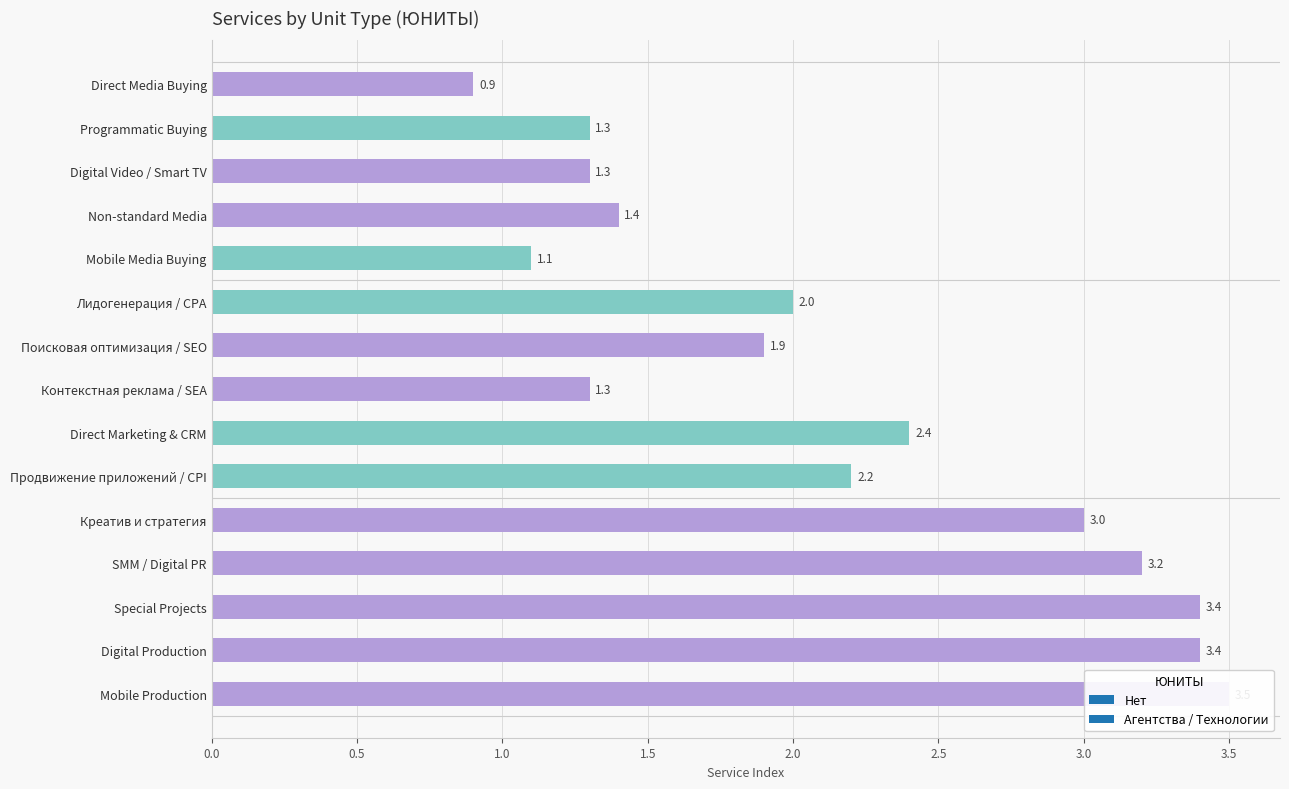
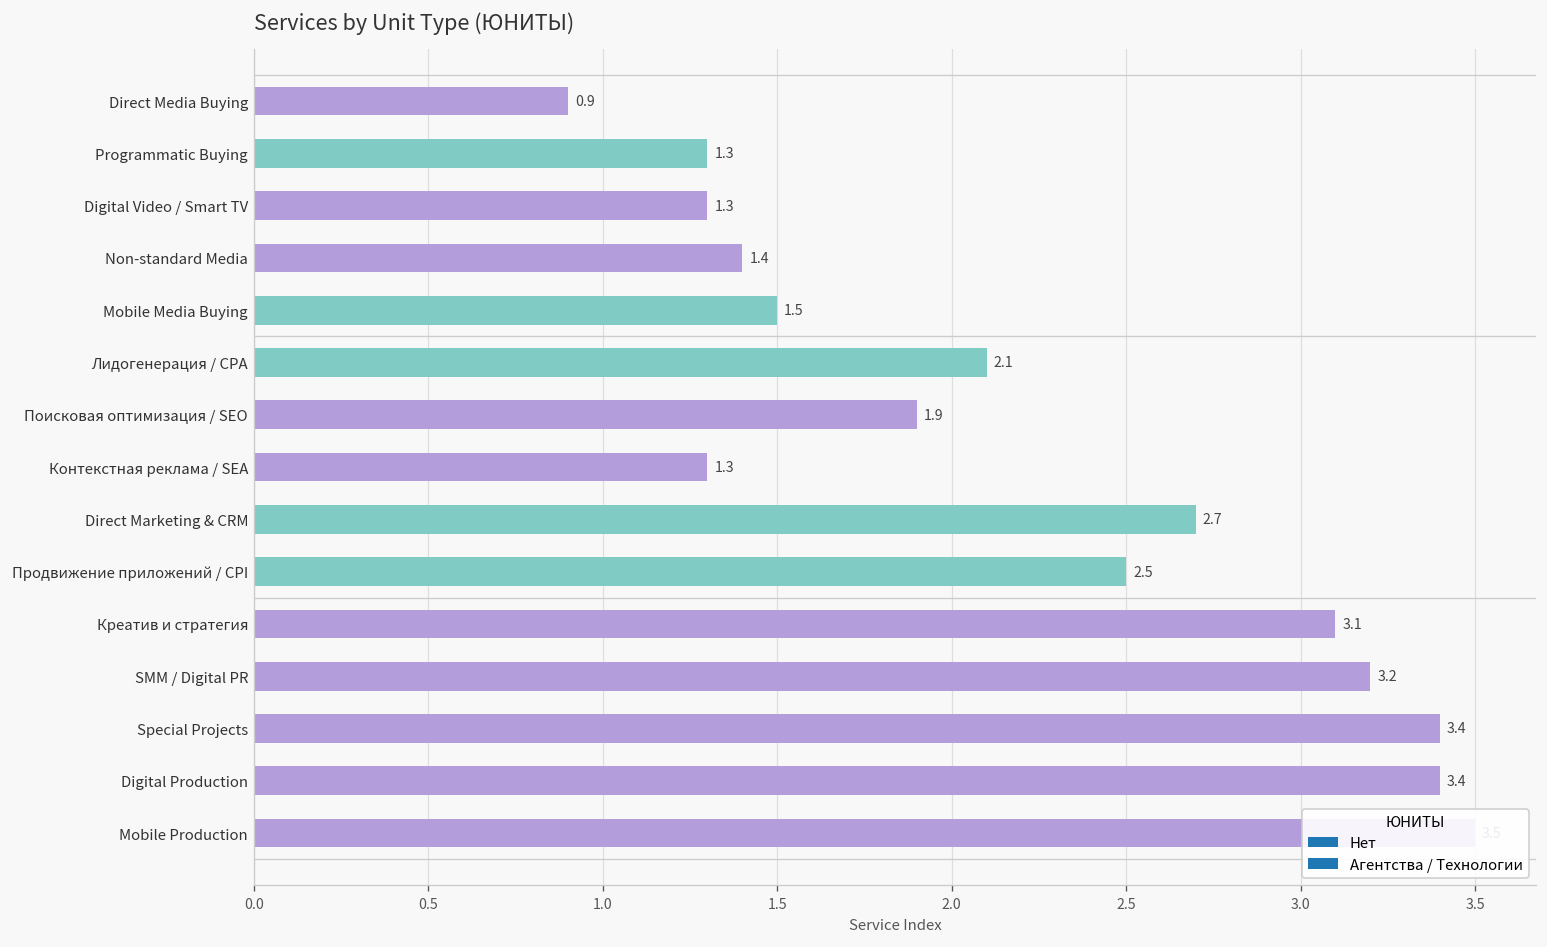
  {
    "Direct Media Buying": 0.9,
    "Programmatic Buying": 1.3,
    "Digital Video / Smart TV": 1.3,
    "Non-standard Media": 1.4,
-   "Mobile Media Buying": 1.1,
-   "Лидогенерация / CPA": 2.0,
+   "Mobile Media Buying": 1.5,
+   "Лидогенерация / CPA": 2.1,
    "Поисковая оптимизация / SEO": 1.9,
    "Контекстная реклама / SEA": 1.3,
-   "Direct Marketing & CRM": 2.4,
-   "Продвижение приложений / CPI": 2.2,
-   "Креатив и стратегия": 3.0,
+   "Direct Marketing & CRM": 2.7,
+   "Продвижение приложений / CPI": 2.5,
+   "Креатив и стратегия": 3.1,
    "SMM / Digital PR": 3.2,
    "Special Projects": 3.4,
    "Digital Production": 3.4
  }
